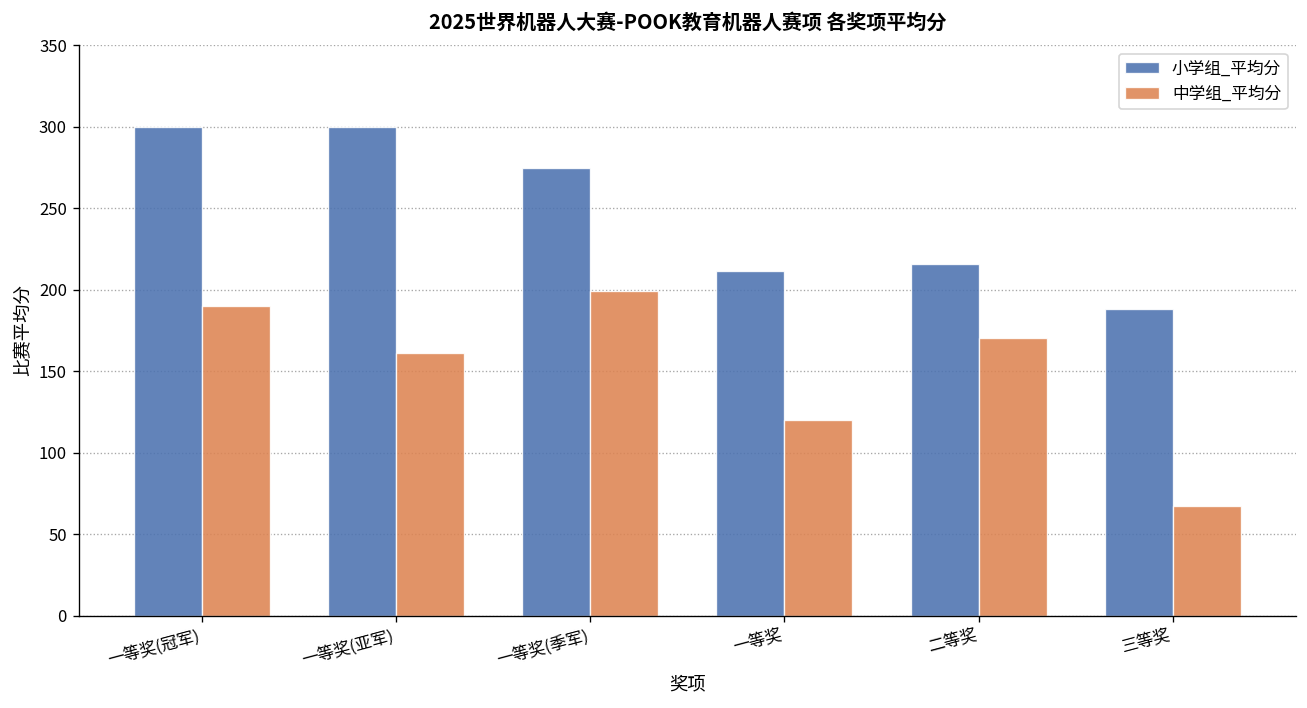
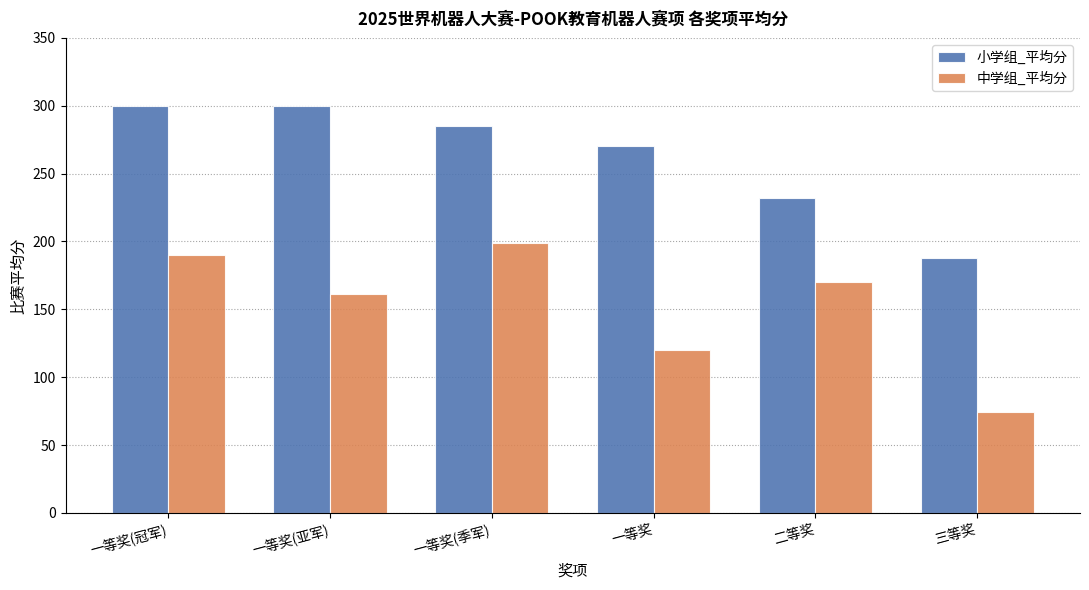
  {
    "小学组_平均分": {
      "一等奖(冠军)": 300,
      "一等奖(亚军)": 300,
-     "一等奖(季军)": 275,
-     "一等奖": 212,
-     "二等奖": 216,
+     "一等奖(季军)": 285,
+     "一等奖": 271,
+     "二等奖": 232,
      "三等奖": 188
    },
    "中学组_平均分": {
      "一等奖(冠军)": 190,
      "一等奖(亚军)": 161,
      "一等奖(季军)": 199,
      "一等奖": 120,
      "二等奖": 170,
-     "三等奖": 67
+     "三等奖": 75
    }
  }
